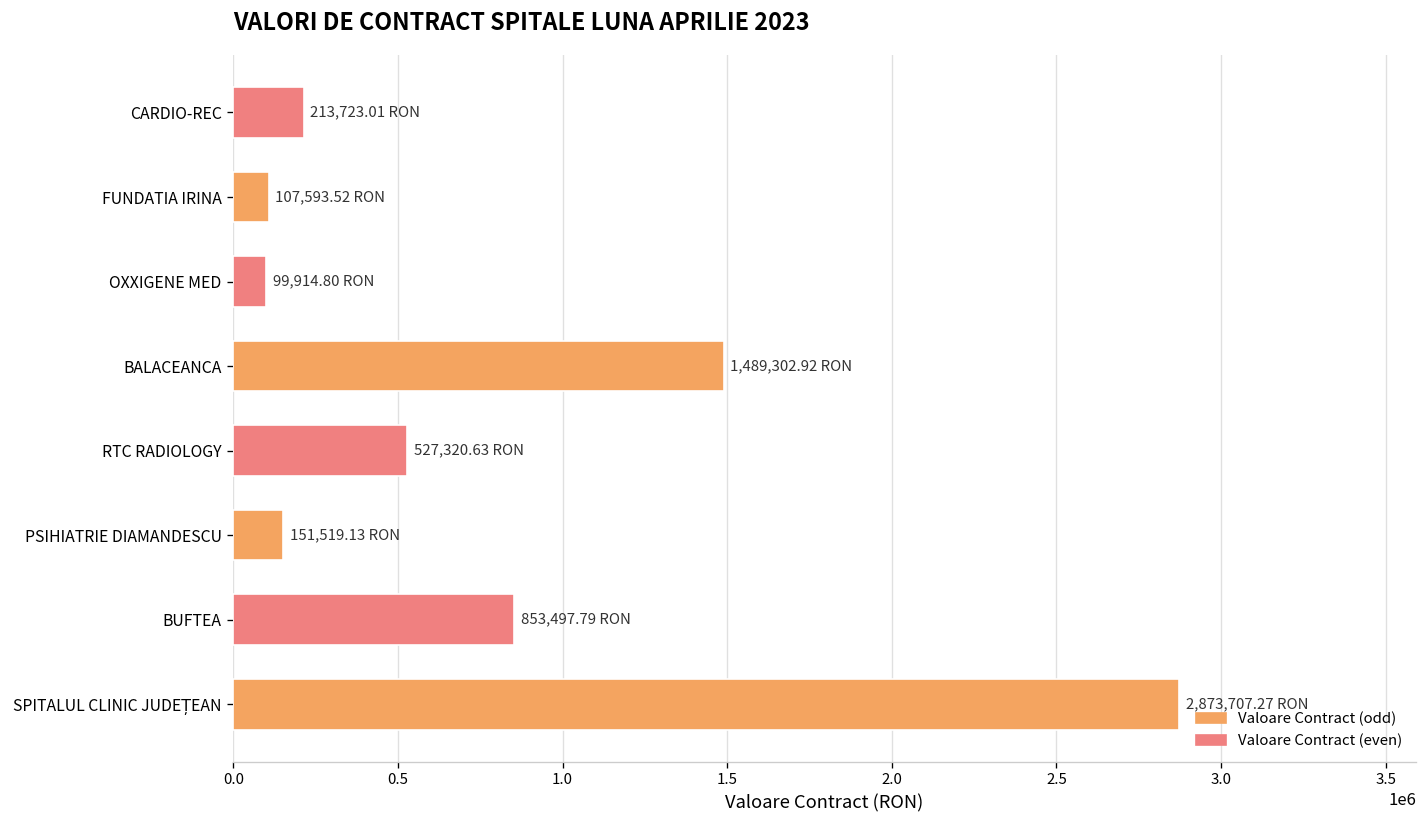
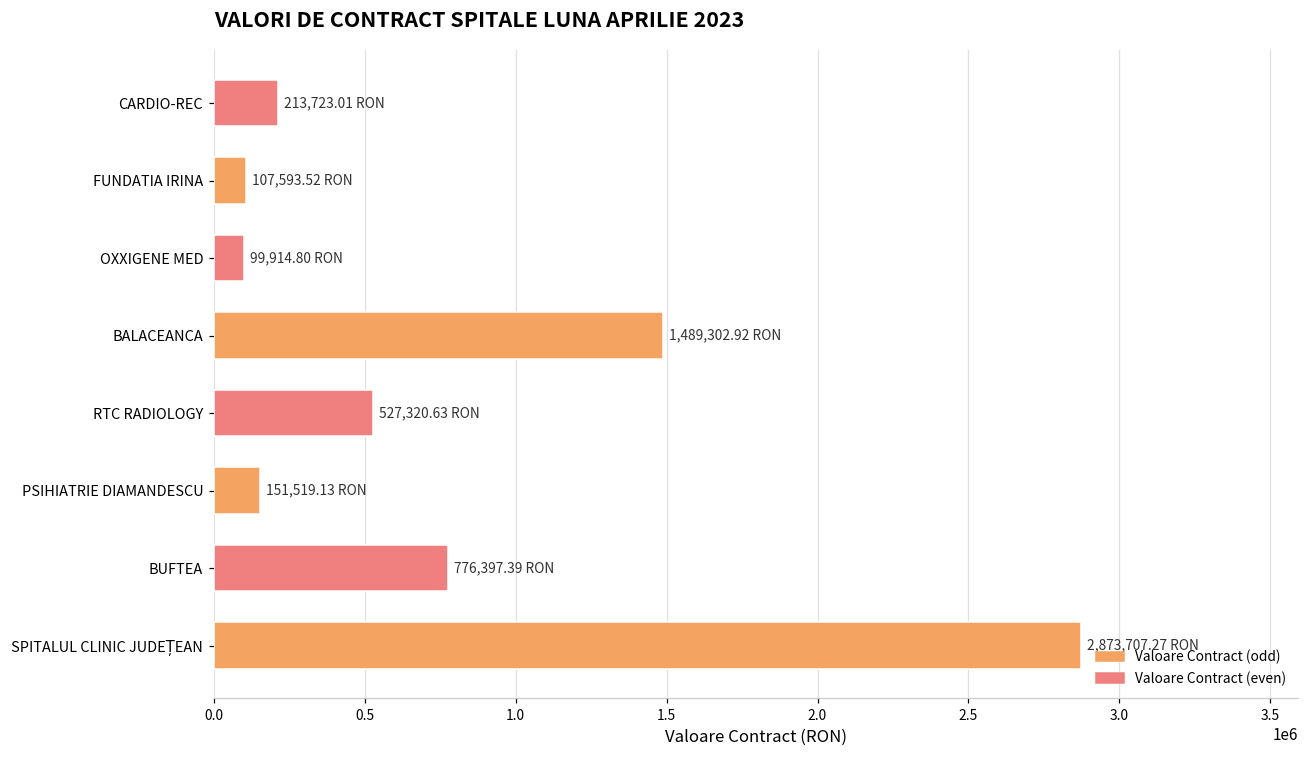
  {
    "CARDIO-REC": "213,723.01",
    "FUNDATIA IRINA": "107,593.52",
    "OXXIGENE MED": "99,914.80",
    "BALACEANCA": "1,489,302.92",
    "RTC RADIOLOGY": "527,320.63",
    "PSIHIATRIE DIAMANDESCU": "151,519.13",
-   "BUFTEA": "853,497.79",
+   "BUFTEA": "776,397.39",
    "SPITALUL CLINIC JUDEȚEAN": "2,873,707.27"
  }
